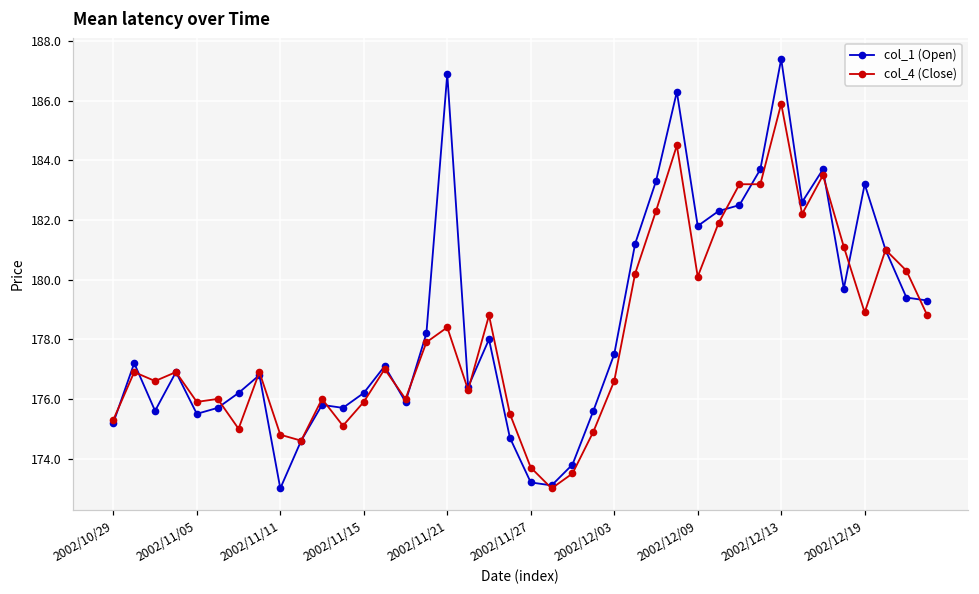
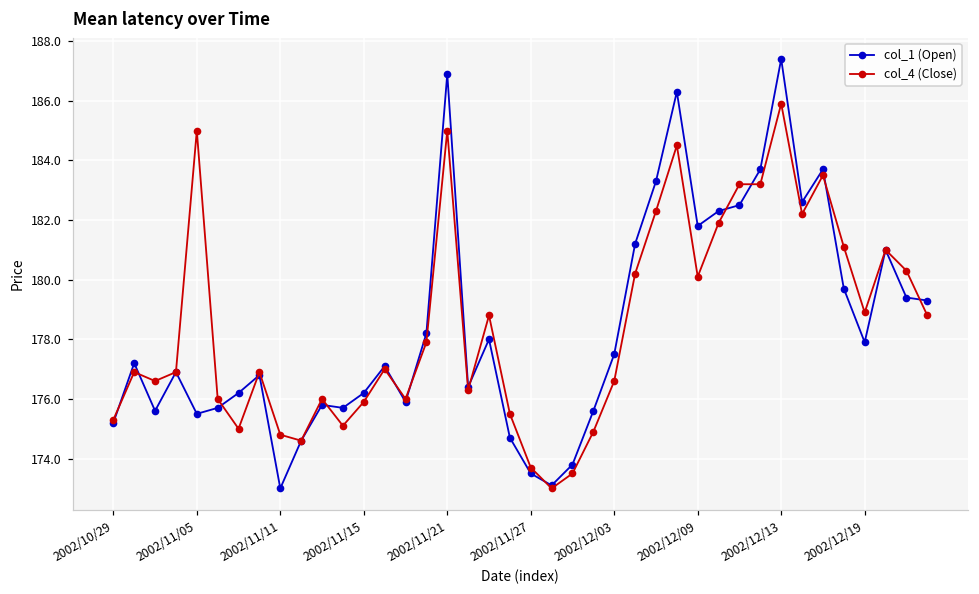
  {
    "col_1 (Open)": {
      "2002/10/29": 175.2,
      "2002/11/05": 175.5,
      "2002/11/11": 173.0,
      "2002/11/15": 176.2,
      "2002/11/21": 186.9,
-     "2002/11/27": 173.2,
+     "2002/11/27": 173.5,
      "2002/12/03": 177.5,
      "2002/12/09": 181.8,
      "2002/12/13": 187.4,
-     "2002/12/19": 183.2
+     "2002/12/19": 177.9
    },
    "col_4 (Close)": {
      "2002/10/29": 175.3,
-     "2002/11/05": 175.9,
+     "2002/11/05": 185.0,
      "2002/11/11": 174.8,
      "2002/11/15": 175.9,
-     "2002/11/21": 178.4,
+     "2002/11/21": 185.0,
      "2002/11/27": 173.7,
      "2002/12/03": 176.6,
      "2002/12/09": 180.1,
      "2002/12/13": 185.9,
      "2002/12/19": 178.9
    }
  }
